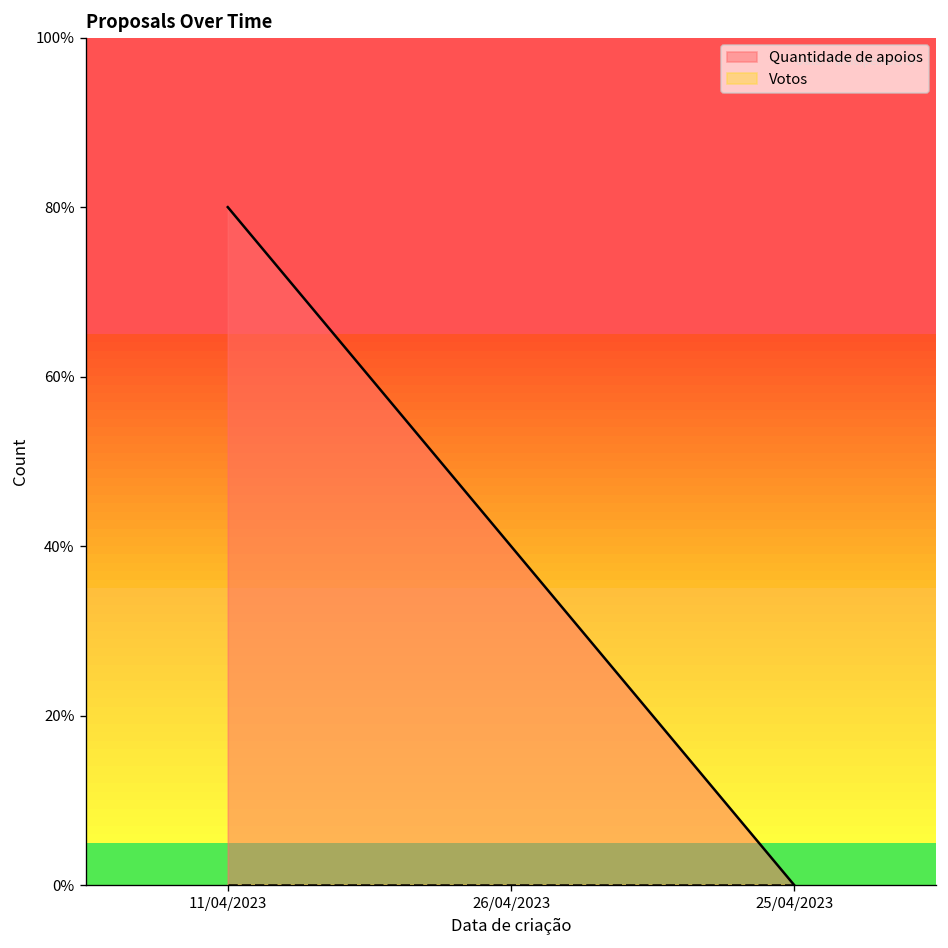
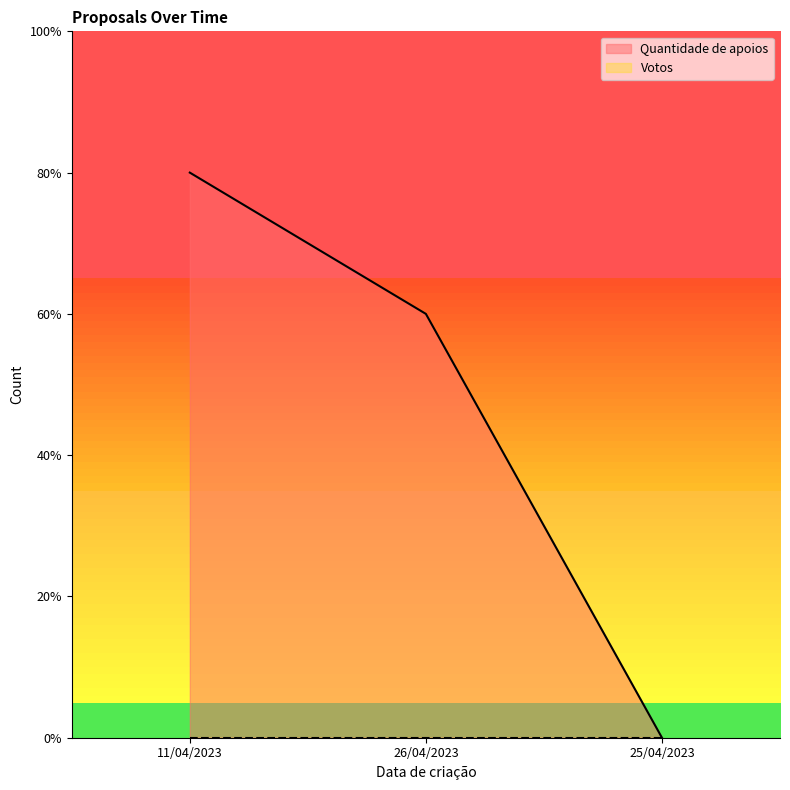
  {
    "Quantidade de apoios": {
      "11/04/2023": "80%",
-     "26/04/2023": "40%"
+     "26/04/2023": "60%"
    },
    "Votos": {
      "11/04/2023": "0%",
      "26/04/2023": "0%"
    }
  }
